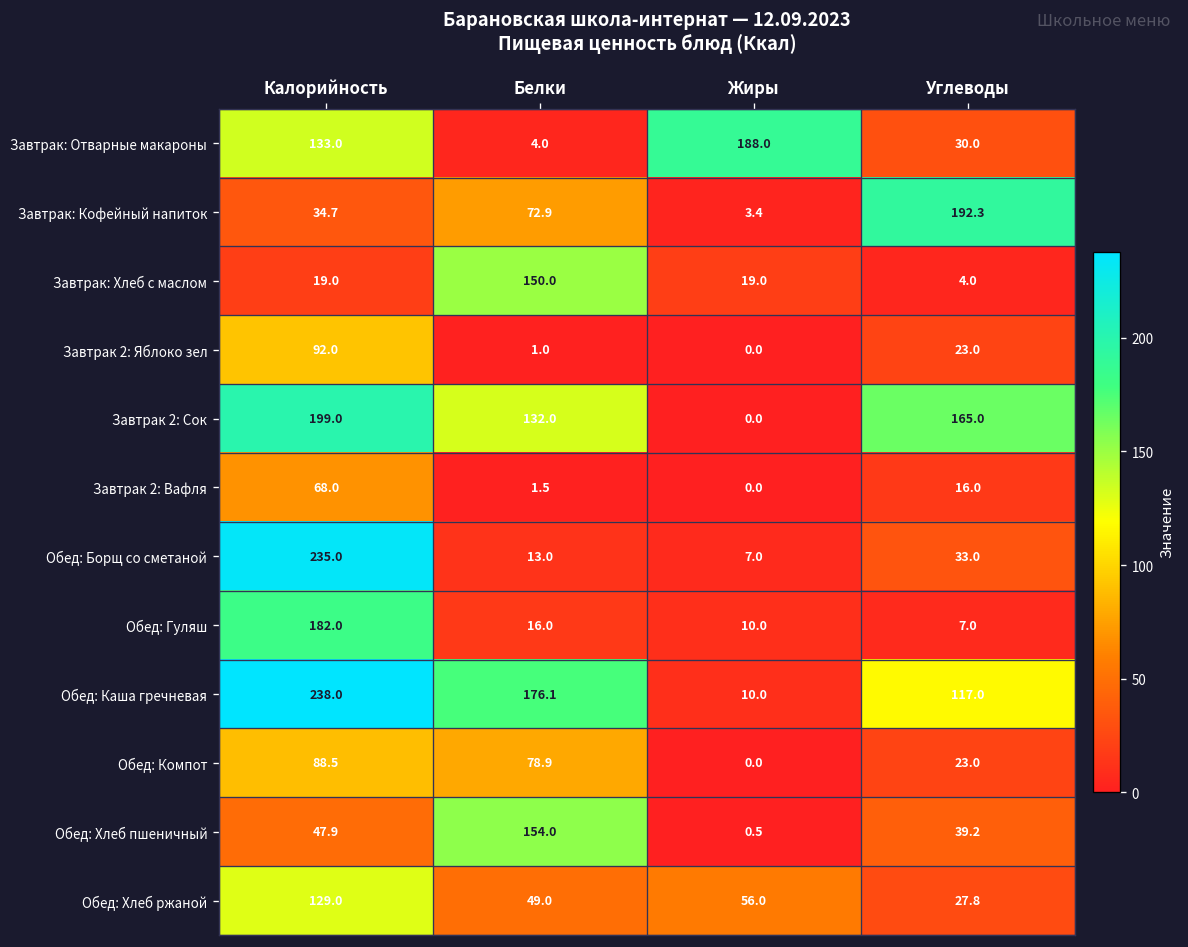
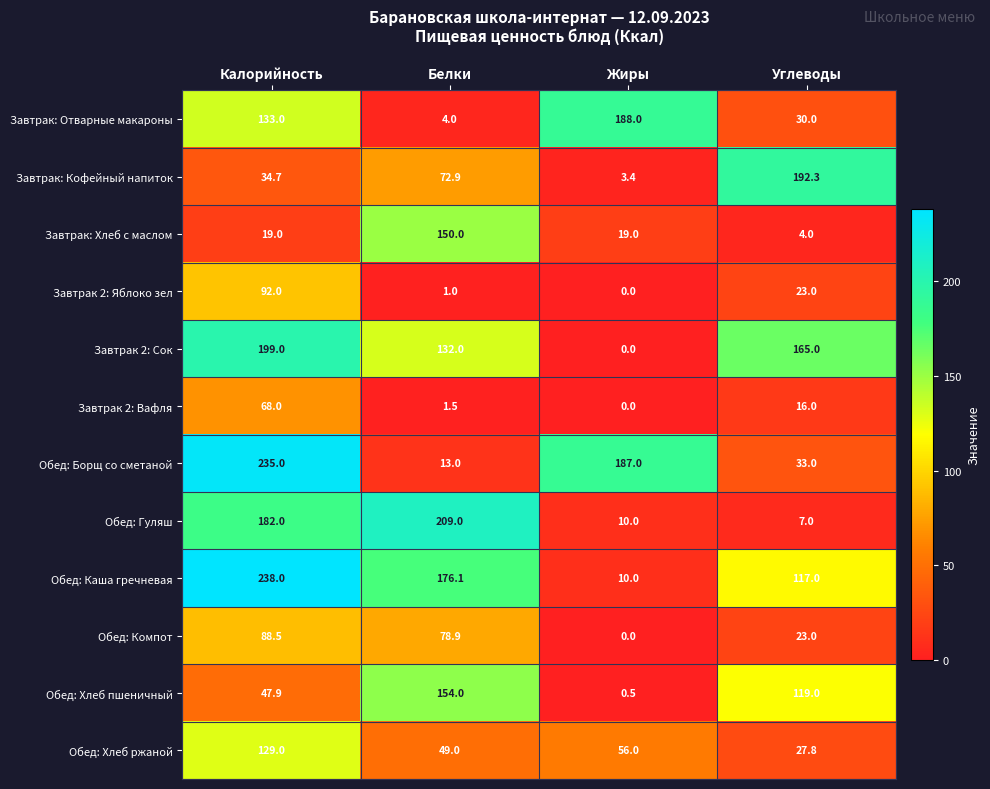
  {
    "Завтрак: Отварные макароны": {
      "Калорийность": 133.0,
      "Белки": 4.0,
      "Жиры": 188.0,
      "Углеводы": 30.0
    },
    "Завтрак: Кофейный напиток": {
      "Калорийность": 34.7,
      "Белки": 72.9,
      "Жиры": 3.4,
      "Углеводы": 192.3
    },
    "Завтрак: Хлеб с маслом": {
      "Калорийность": 19.0,
      "Белки": 150.0,
      "Жиры": 19.0,
      "Углеводы": 4.0
    },
    "Завтрак 2: Яблоко зел": {
      "Калорийность": 92.0,
      "Белки": 1.0,
      "Жиры": 0.0,
      "Углеводы": 23.0
    },
    "Завтрак 2: Сок": {
      "Калорийность": 199.0,
      "Белки": 132.0,
      "Жиры": 0.0,
      "Углеводы": 165.0
    },
    "Завтрак 2: Вафля": {
      "Калорийность": 68.0,
      "Белки": 1.5,
      "Жиры": 0.0,
      "Углеводы": 16.0
    },
    "Обед: Борщ со сметаной": {
      "Калорийность": 235.0,
      "Белки": 13.0,
-     "Жиры": 7.0,
+     "Жиры": 187.0,
      "Углеводы": 33.0
    },
    "Обед: Гуляш": {
      "Калорийность": 182.0,
-     "Белки": 16.0,
+     "Белки": 209.0,
      "Жиры": 10.0,
      "Углеводы": 7.0
    },
    "Обед: Каша гречневая": {
      "Калорийность": 238.0,
      "Белки": 176.1,
      "Жиры": 10.0,
      "Углеводы": 117.0
    },
    "Обед: Компот": {
      "Калорийность": 88.5,
      "Белки": 78.9,
      "Жиры": 0.0,
      "Углеводы": 23.0
    },
    "Обед: Хлеб пшеничный": {
      "Калорийность": 47.9,
      "Белки": 154.0,
      "Жиры": 0.5,
-     "Углеводы": 39.2
+     "Углеводы": 119.0
    },
    "Обед: Хлеб ржаной": {
      "Калорийность": 129.0,
      "Белки": 49.0,
      "Жиры": 56.0,
      "Углеводы": 27.8
    }
  }
